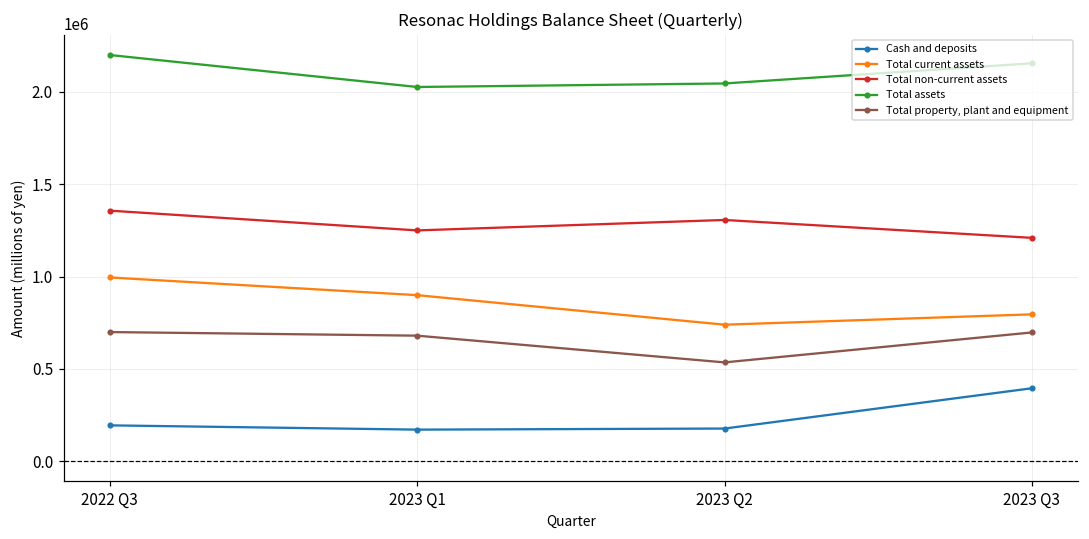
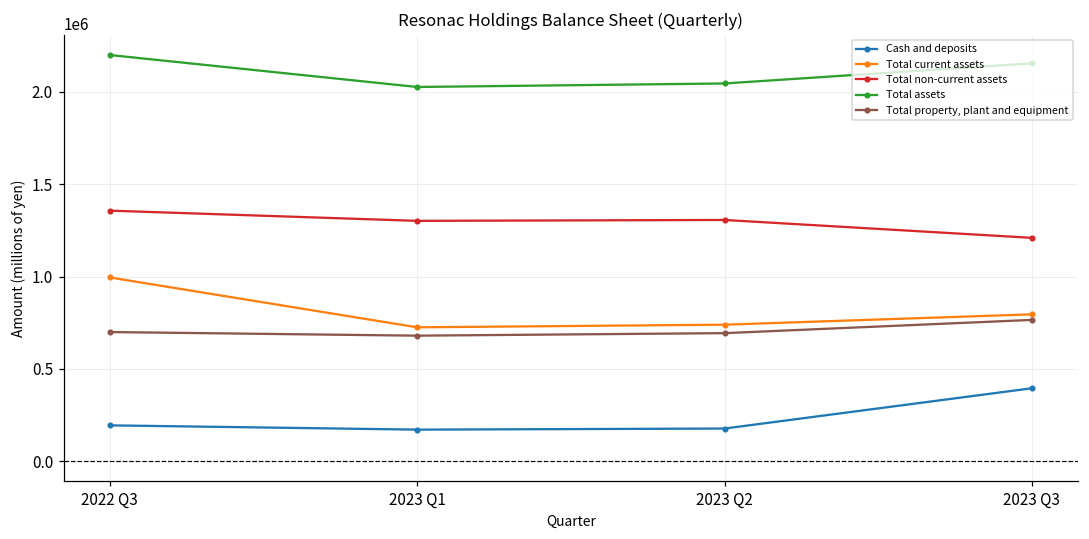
  {
    "Cash and deposits": {
      "2022 Q3": 190000,
      "2023 Q1": 170000,
      "2023 Q2": 180000,
      "2023 Q3": 390000
    },
    "Total current assets": {
      "2022 Q3": 990000,
-     "2023 Q1": 900000,
+     "2023 Q1": 720000,
      "2023 Q2": 740000,
      "2023 Q3": 800000
    },
    "Total non-current assets": {
      "2022 Q3": 1360000,
-     "2023 Q1": 1250000,
+     "2023 Q1": 1300000,
      "2023 Q2": 1310000,
      "2023 Q3": 1210000
    },
    "Total assets": {
      "2022 Q3": 2200000,
      "2023 Q1": 2030000,
      "2023 Q2": 2050000
    },
    "Total property, plant and equipment": {
      "2022 Q3": 700000,
      "2023 Q1": 680000,
-     "2023 Q2": 530000,
-     "2023 Q3": 700000
+     "2023 Q2": 690000,
+     "2023 Q3": 770000
    }
  }
